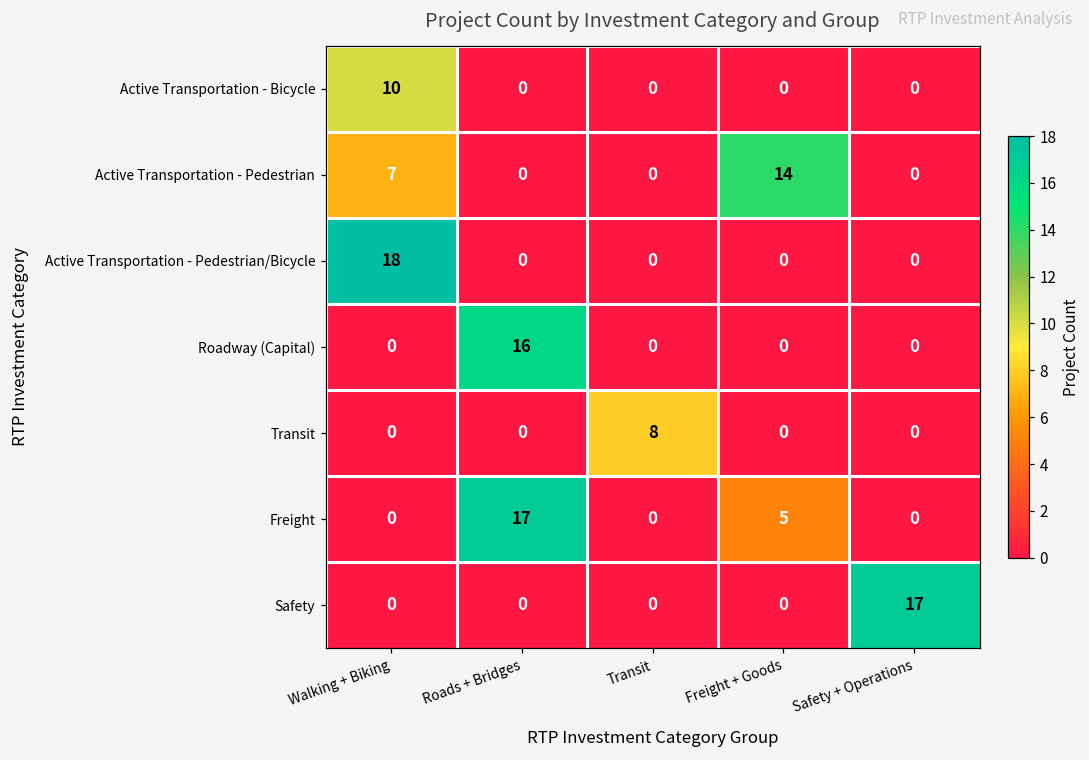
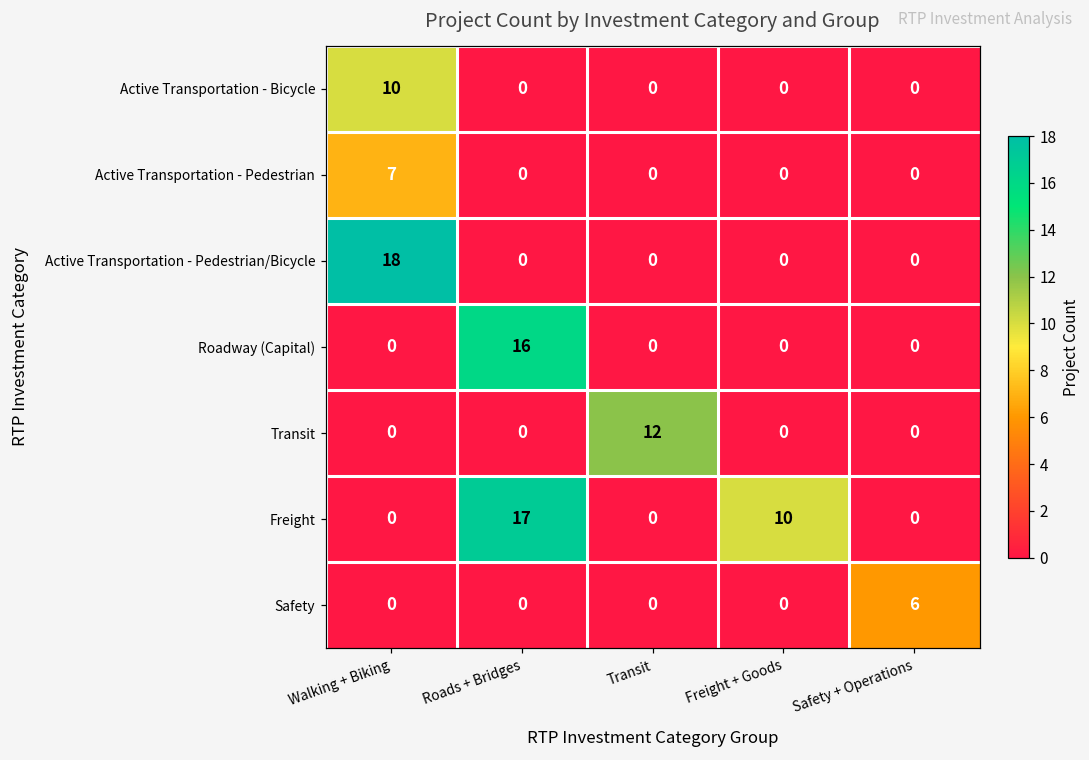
  {
    "Active Transportation - Bicycle": {
      "Walking + Biking": 10,
      "Roads + Bridges": 0,
      "Transit": 0,
      "Freight + Goods": 0,
      "Safety + Operations": 0
    },
    "Active Transportation - Pedestrian": {
      "Walking + Biking": 7,
      "Roads + Bridges": 0,
      "Transit": 0,
-     "Freight + Goods": 14,
+     "Freight + Goods": 0,
      "Safety + Operations": 0
    },
    "Active Transportation - Pedestrian/Bicycle": {
      "Walking + Biking": 18,
      "Roads + Bridges": 0,
      "Transit": 0,
      "Freight + Goods": 0,
      "Safety + Operations": 0
    },
    "Roadway (Capital)": {
      "Walking + Biking": 0,
      "Roads + Bridges": 16,
      "Transit": 0,
      "Freight + Goods": 0,
      "Safety + Operations": 0
    },
    "Transit": {
      "Walking + Biking": 0,
      "Roads + Bridges": 0,
-     "Transit": 8,
+     "Transit": 12,
      "Freight + Goods": 0,
      "Safety + Operations": 0
    },
    "Freight": {
      "Walking + Biking": 0,
      "Roads + Bridges": 17,
      "Transit": 0,
-     "Freight + Goods": 5,
+     "Freight + Goods": 10,
      "Safety + Operations": 0
    },
    "Safety": {
      "Walking + Biking": 0,
      "Roads + Bridges": 0,
      "Transit": 0,
      "Freight + Goods": 0,
-     "Safety + Operations": 17
+     "Safety + Operations": 6
    }
  }
